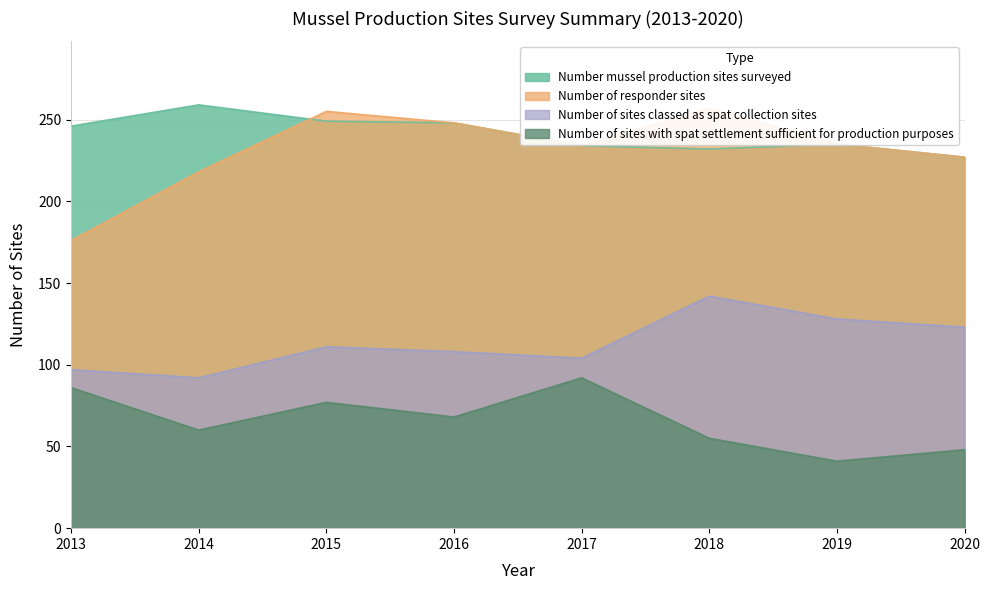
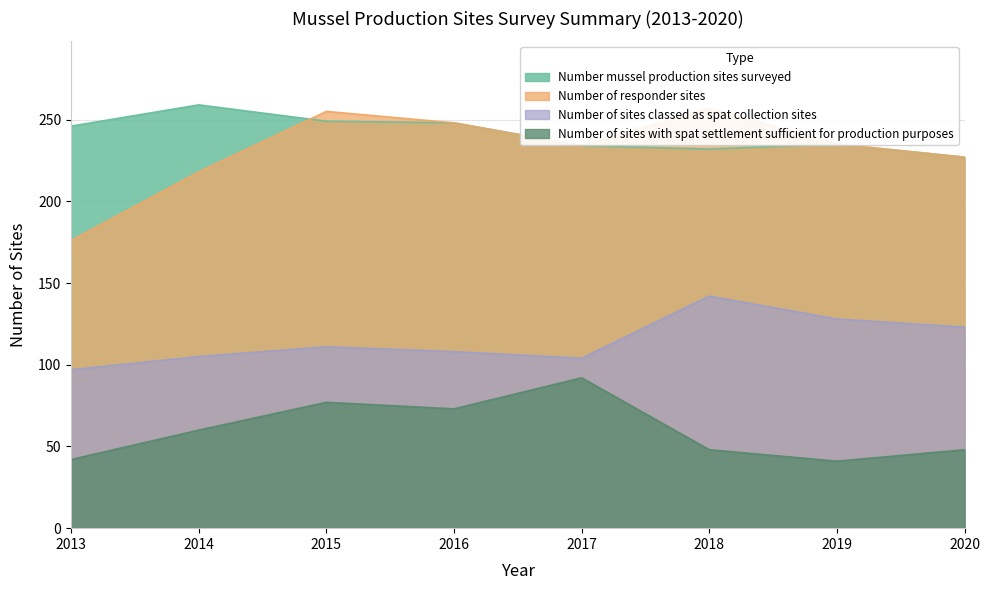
  {
    "Number mussel production sites surveyed": {
      "2013": 246,
      "2014": 259,
      "2015": 249,
      "2018": 232
    },
    "Number of responder sites": {
      "2013": 176,
      "2014": 218,
      "2015": 255
    },
    "Number of sites classed as spat collection sites": {
      "2013": 97,
-     "2014": 92,
+     "2014": 105,
      "2015": 111,
      "2016": 108,
      "2017": 104,
      "2018": 142,
      "2019": 128,
      "2020": 123
    },
    "Number of sites with spat settlement sufficient for production purposes": {
-     "2013": 86,
+     "2013": 42,
      "2014": 60,
      "2015": 77,
-     "2016": 68,
+     "2016": 73,
      "2017": 92,
-     "2018": 55,
+     "2018": 48,
      "2019": 41,
      "2020": 48
    }
  }
